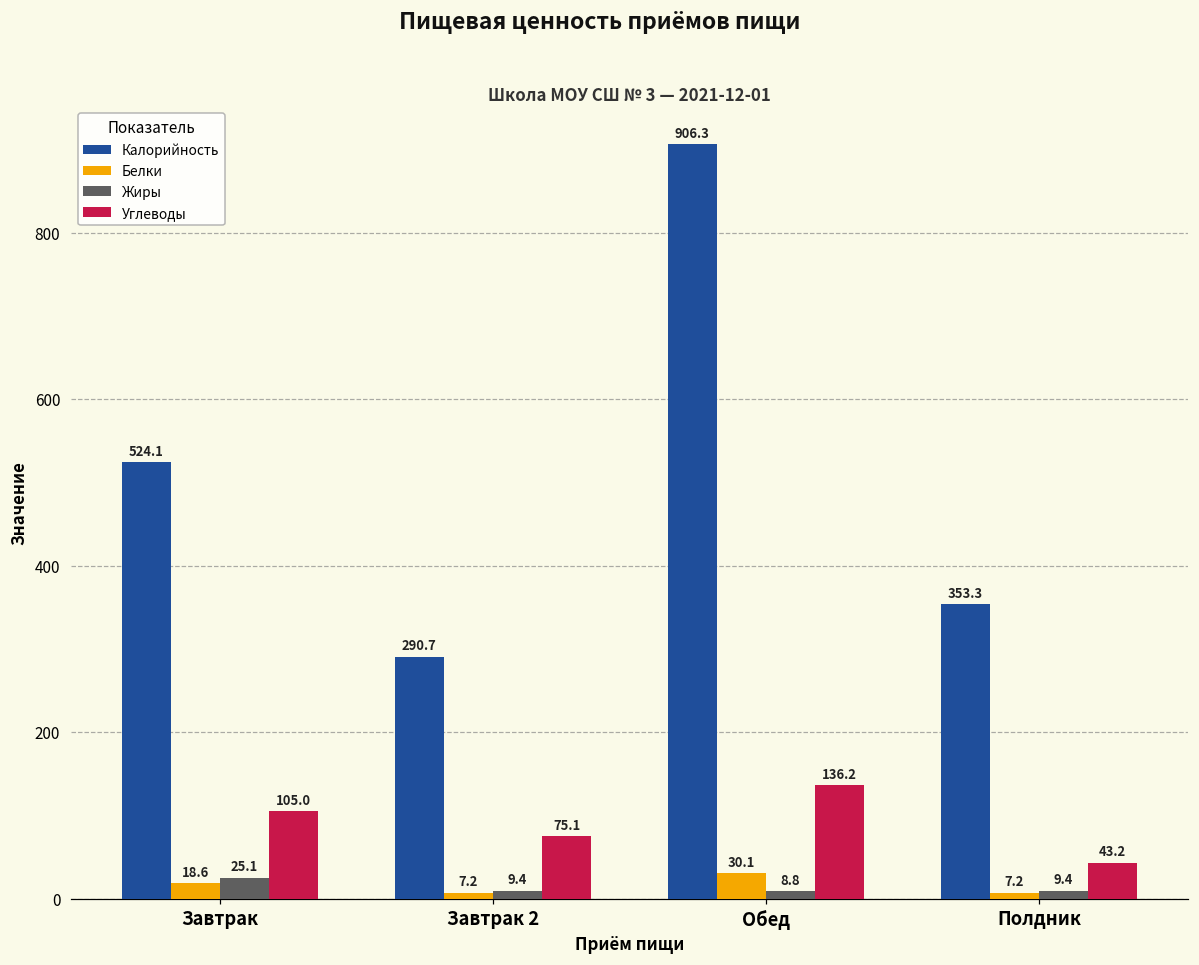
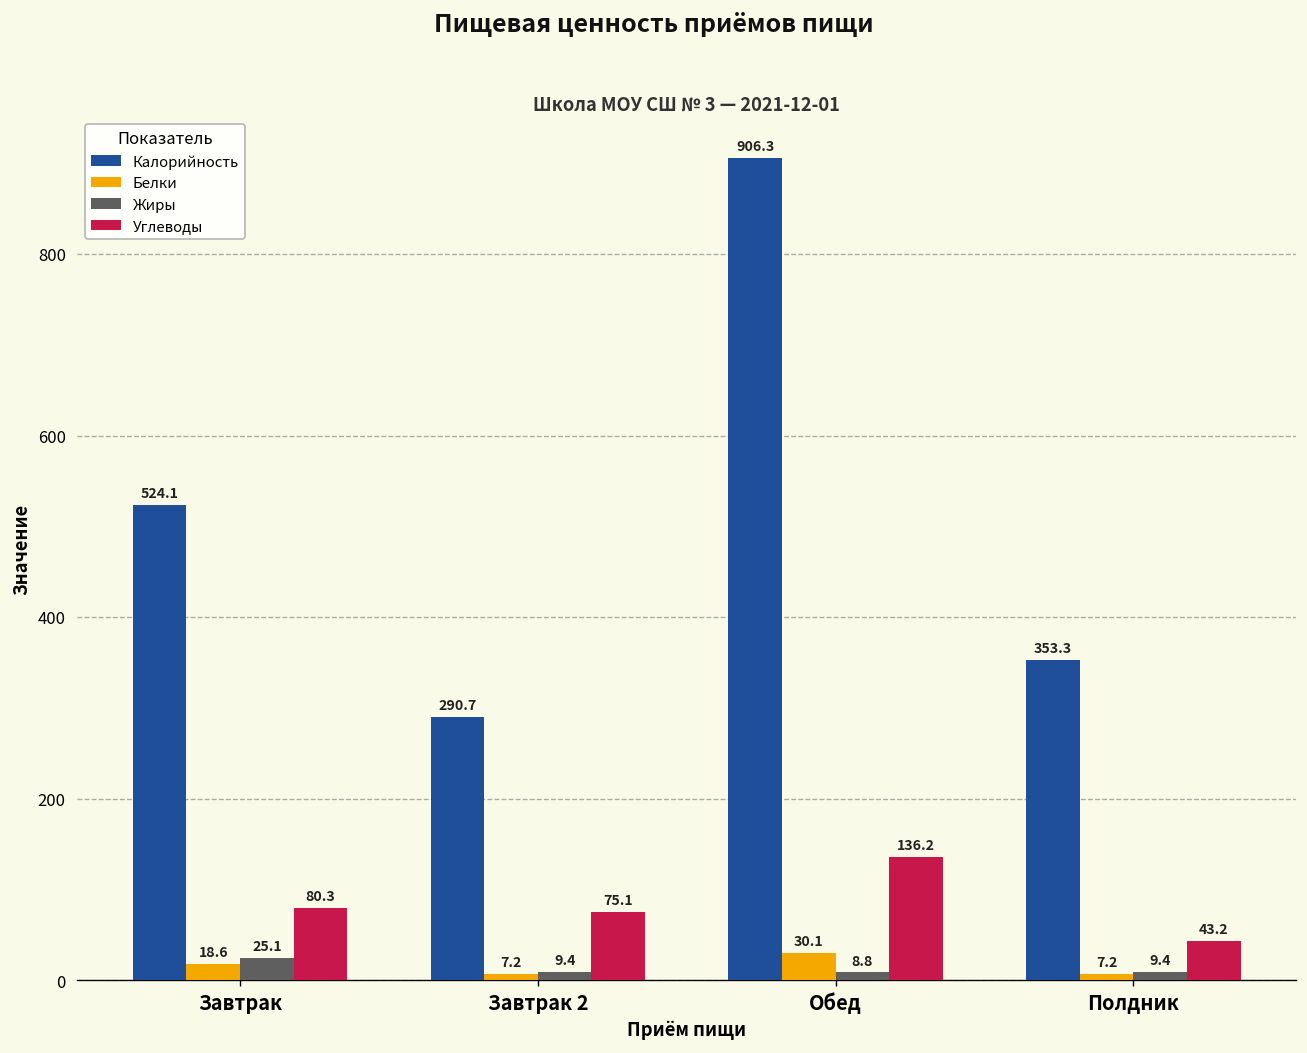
  {
    "Калорийность": {
      "Завтрак": 524.1,
      "Завтрак 2": 290.7,
      "Обед": 906.3,
      "Полдник": 353.3
    },
    "Белки": {
      "Завтрак": 18.6,
      "Завтрак 2": 7.2,
      "Обед": 30.1,
      "Полдник": 7.2
    },
    "Жиры": {
      "Завтрак": 25.1,
      "Завтрак 2": 9.4,
      "Обед": 8.8,
      "Полдник": 9.4
    },
    "Углеводы": {
-     "Завтрак": 105.0,
+     "Завтрак": 80.3,
      "Завтрак 2": 75.1,
      "Обед": 136.2,
      "Полдник": 43.2
    }
  }
